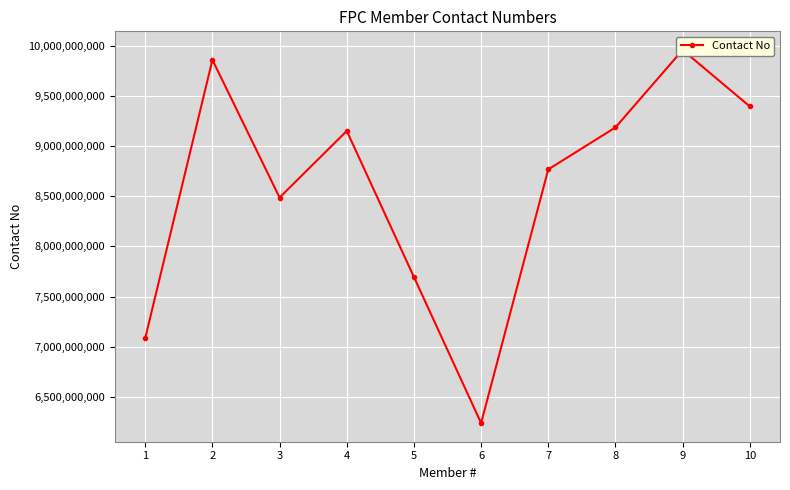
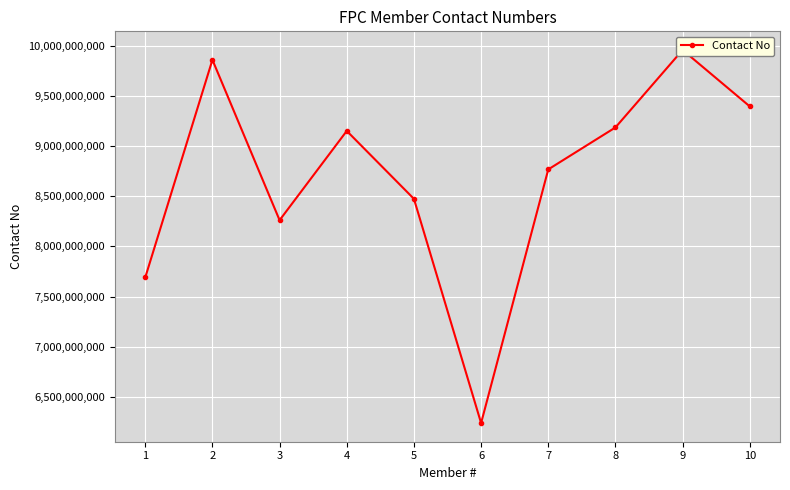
  {
-   "1": "7,090,000,000",
+   "1": "7,690,000,000",
    "2": "9,860,000,000",
-   "3": "8,490,000,000",
+   "3": "8,260,000,000",
    "4": "9,150,000,000",
-   "5": "7,690,000,000",
+   "5": "8,470,000,000",
    "6": "6,240,000,000",
    "7": "8,770,000,000",
    "8": "9,190,000,000",
    "10": "9,400,000,000"
  }
